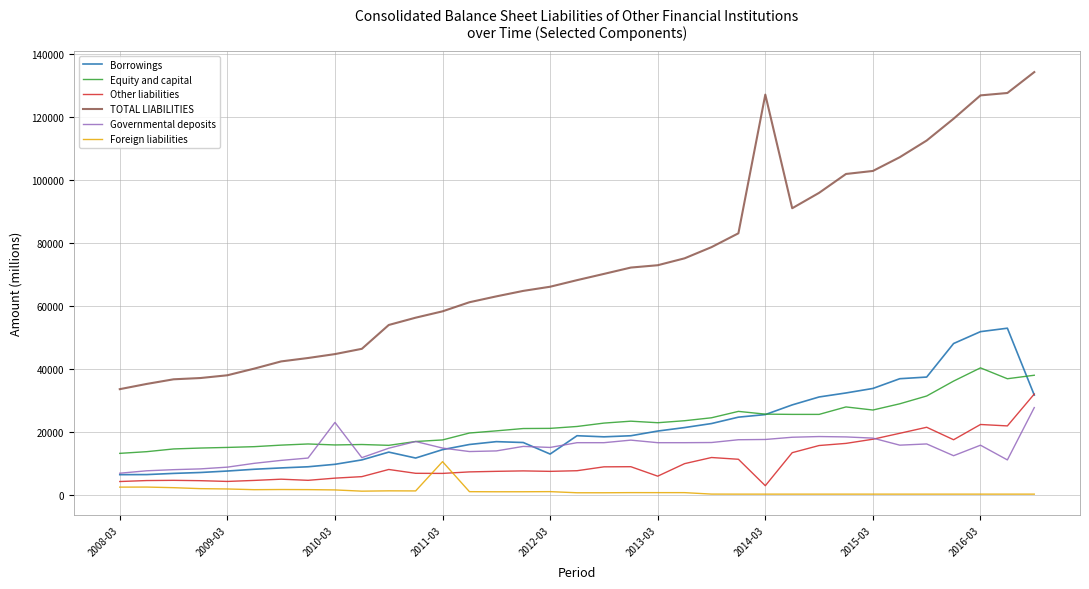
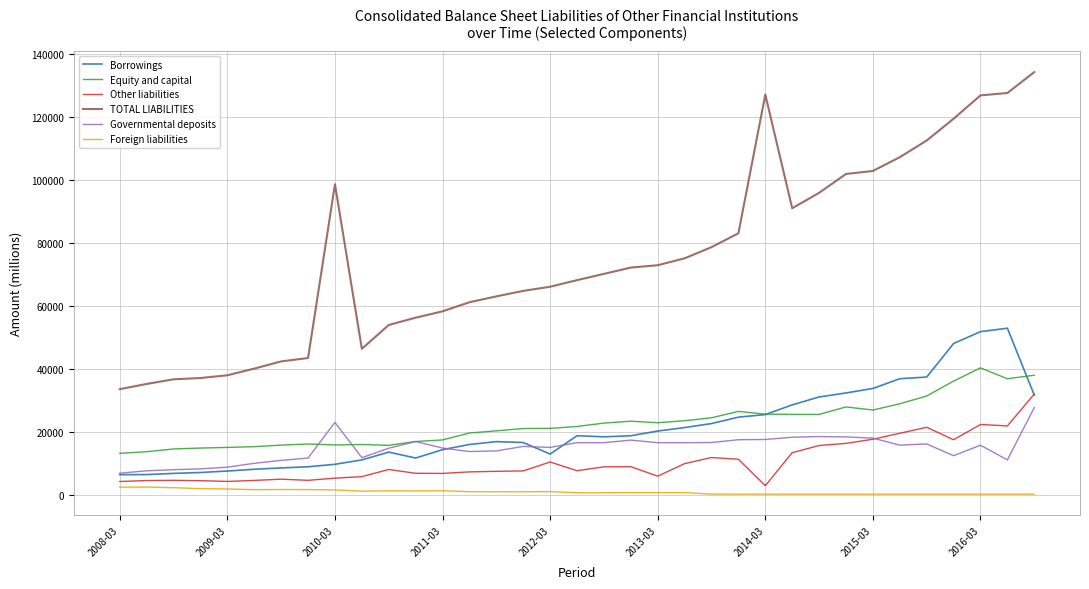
  {
    "Borrowings": {
      "2009-03": 8000,
      "2010-03": 10000,
      "2012-03": 13000,
      "2013-03": 20000,
      "2015-03": 34000,
      "2016-03": 52000
    },
    "Equity and capital": {
      "2008-03": 13000,
      "2009-03": 15000,
      "2010-03": 16000,
      "2011-03": 18000,
      "2012-03": 21000,
      "2013-03": 23000,
      "2015-03": 27000,
      "2016-03": 40000
    },
    "Other liabilities": {
      "2008-03": 4000,
      "2009-03": 4000,
      "2010-03": 5000,
      "2011-03": 7000,
-     "2012-03": 8000,
+     "2012-03": 11000,
      "2013-03": 6000,
      "2014-03": 3000,
      "2016-03": 22000
    },
    "TOTAL LIABILITIES": {
      "2008-03": 34000,
      "2009-03": 38000,
-     "2010-03": 45000,
+     "2010-03": 99000,
      "2011-03": 58000,
      "2012-03": 66000,
      "2013-03": 73000,
      "2014-03": 127000,
      "2015-03": 103000,
      "2016-03": 127000
    },
    "Governmental deposits": {
      "2009-03": 9000,
      "2010-03": 23000,
      "2012-03": 15000,
      "2013-03": 17000,
      "2014-03": 18000,
      "2016-03": 16000
    },
    "Foreign liabilities": {
      "2008-03": 3000,
      "2009-03": 2000,
      "2010-03": 2000,
-     "2011-03": 11000,
+     "2011-03": 1000,
      "2012-03": 1000,
      "2013-03": 1000,
      "2014-03": 0,
      "2015-03": 0,
      "2016-03": 0
    }
  }
